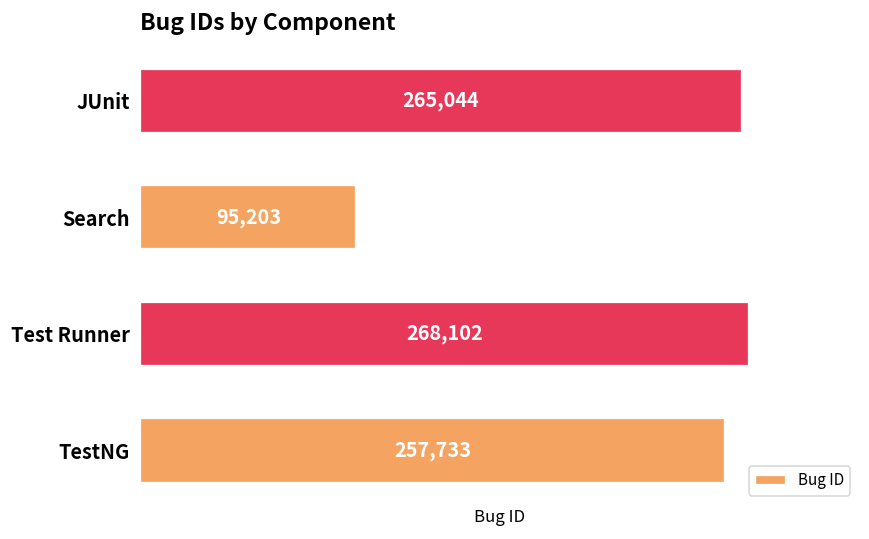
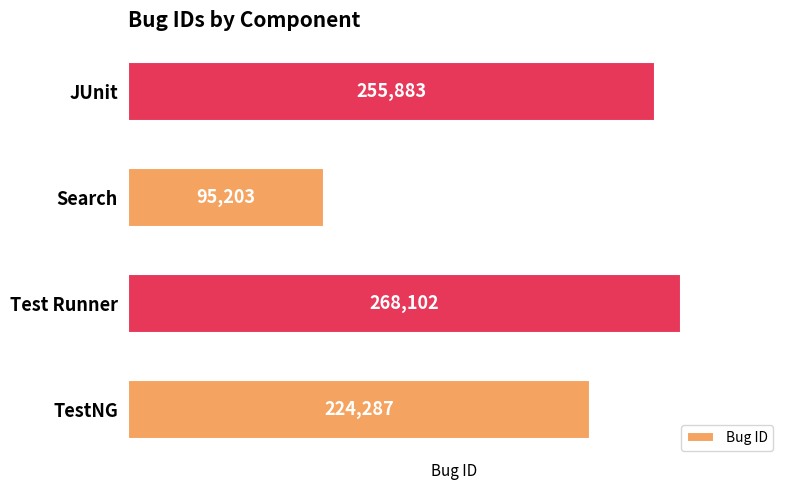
  {
-   "JUnit": "265,044",
+   "JUnit": "255,883",
    "Search": "95,203",
    "Test Runner": "268,102",
-   "TestNG": "257,733"
+   "TestNG": "224,287"
  }
